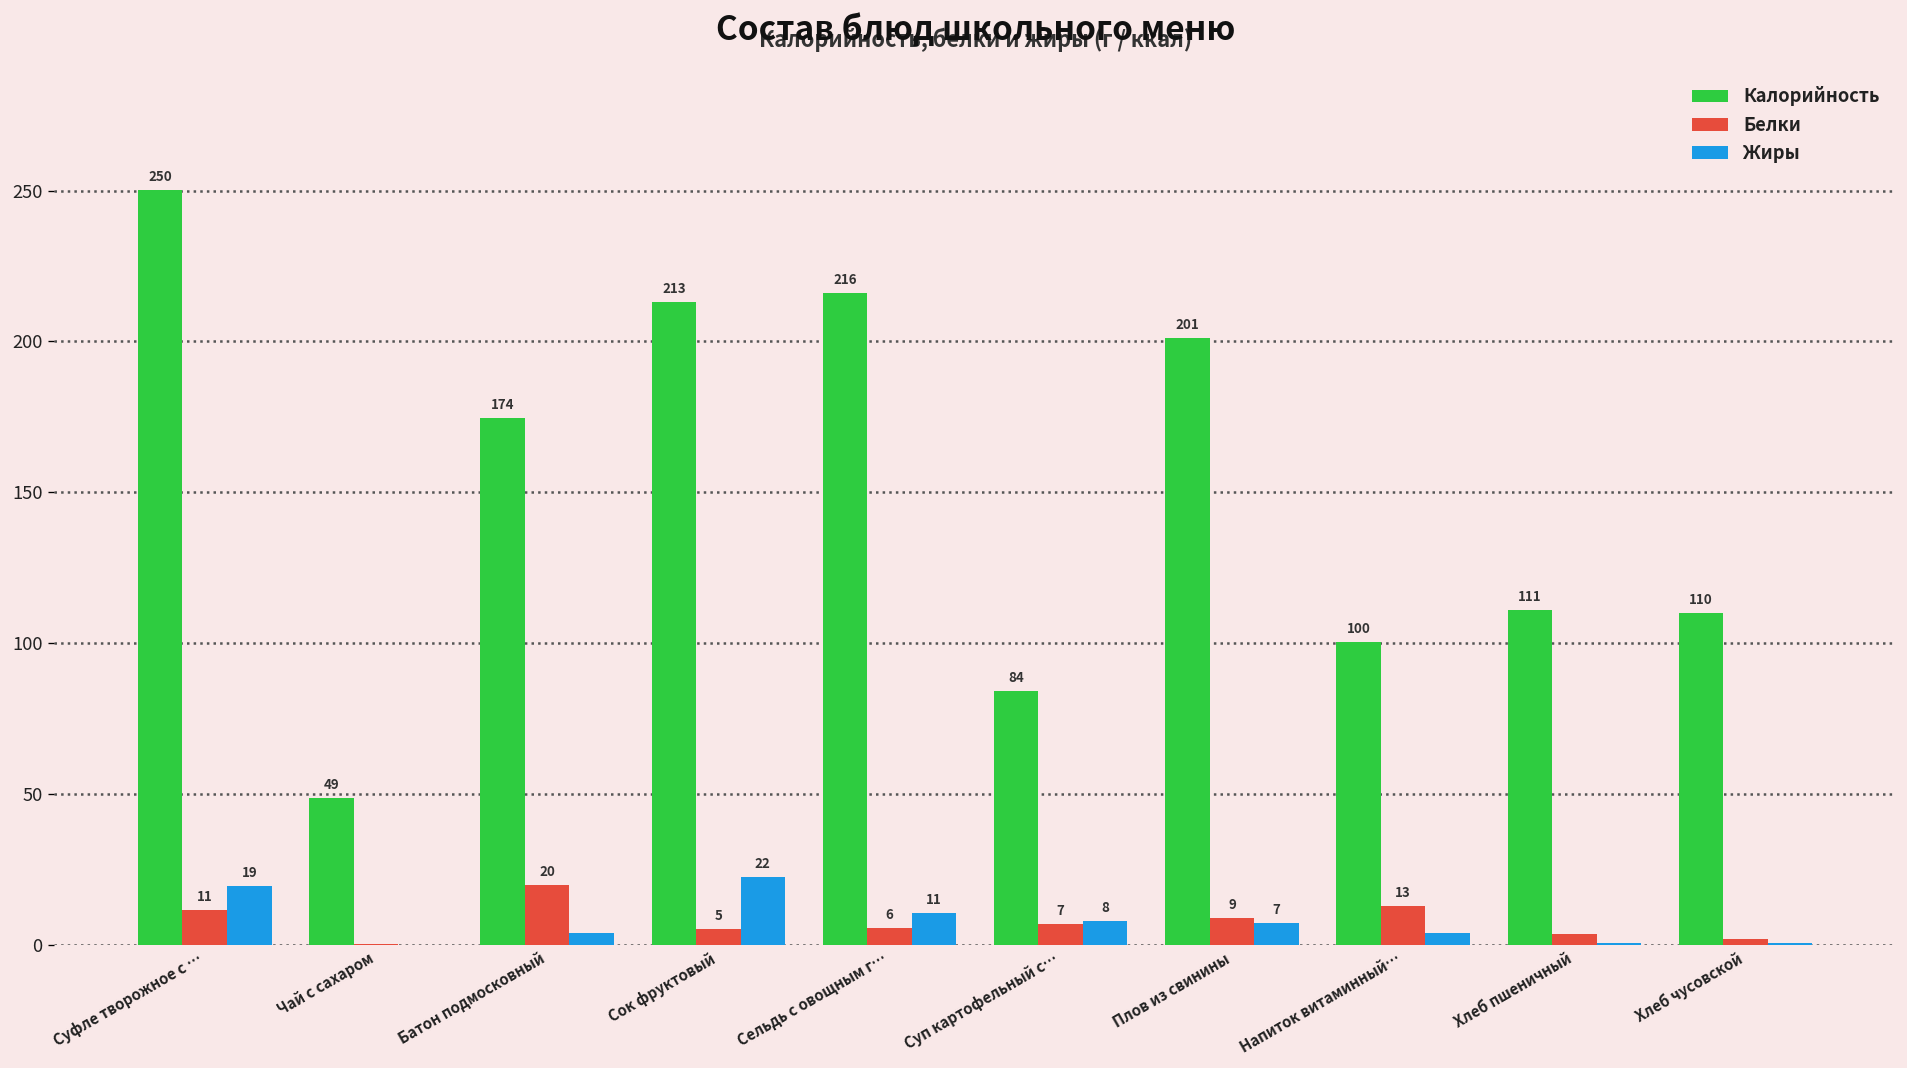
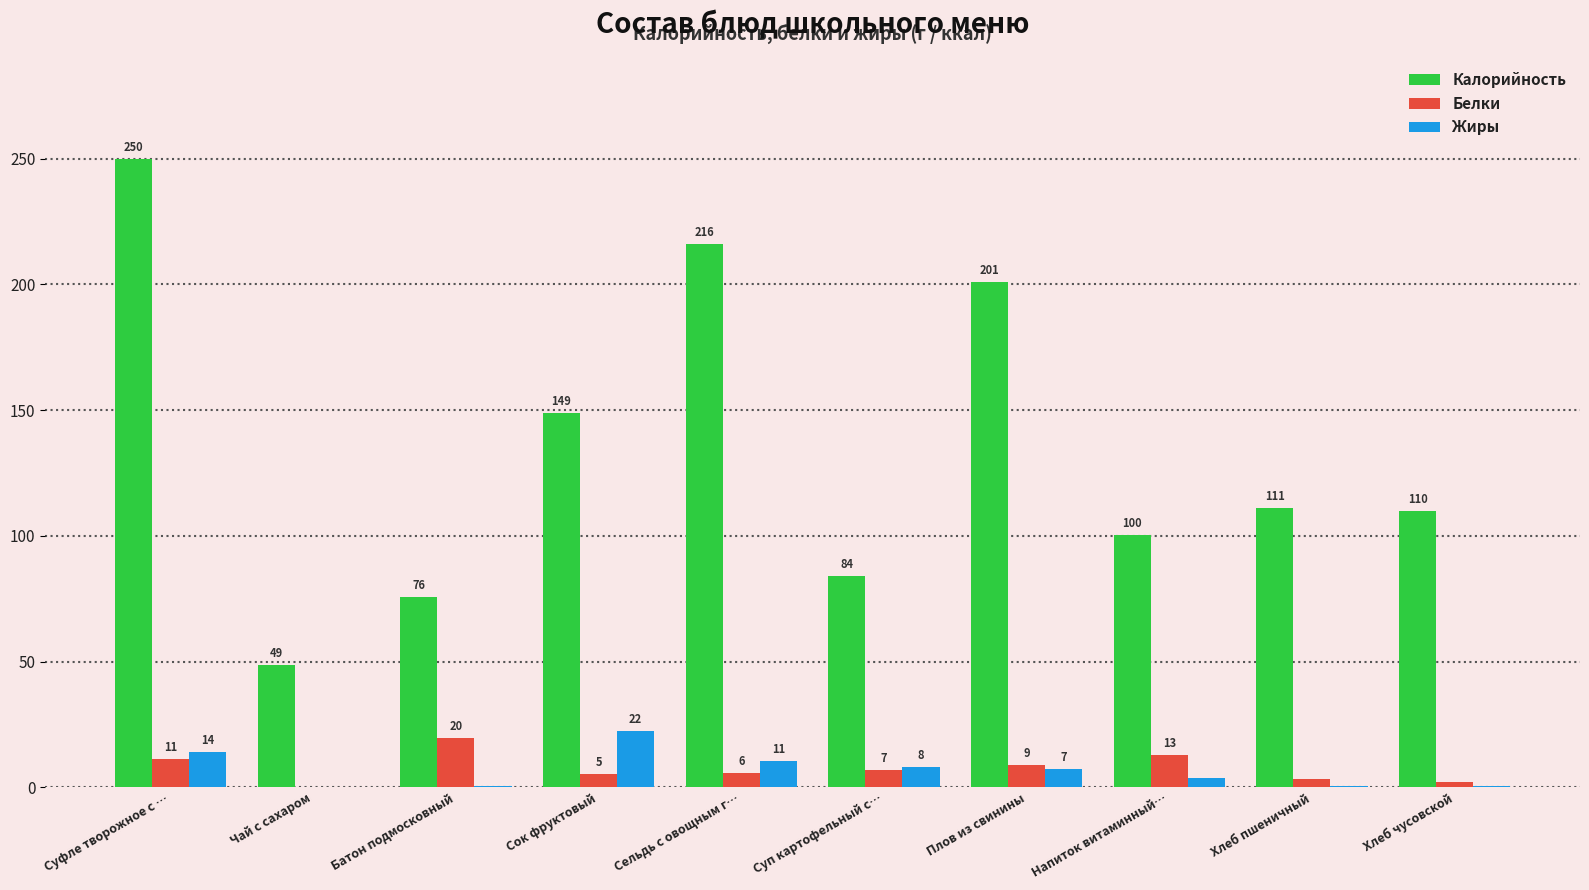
  {
    "Калорийность": {
      "Суфле творожное с …": 250,
      "Чай с сахаром": 49,
-     "Батон подмосковный": 174,
-     "Сок фруктовый": 213,
+     "Батон подмосковный": 76,
+     "Сок фруктовый": 149,
      "Сельдь с овощным г…": 216,
      "Суп картофельный с…": 84,
      "Плов из свинины": 201,
      "Напиток витаминный…": 100,
      "Хлеб пшеничный": 111,
      "Хлеб чусовской": 110
    },
    "Белки": {
      "Суфле творожное с …": 11,
      "Батон подмосковный": 20,
      "Сок фруктовый": 5,
      "Сельдь с овощным г…": 6,
      "Суп картофельный с…": 7,
      "Плов из свинины": 9,
      "Напиток витаминный…": 13
    },
    "Жиры": {
-     "Суфле творожное с …": 19,
-     "Батон подмосковный": 4,
+     "Суфле творожное с …": 14,
+     "Батон подмосковный": 0,
      "Сок фруктовый": 22,
      "Сельдь с овощным г…": 11,
      "Суп картофельный с…": 8,
      "Плов из свинины": 7
    }
  }
